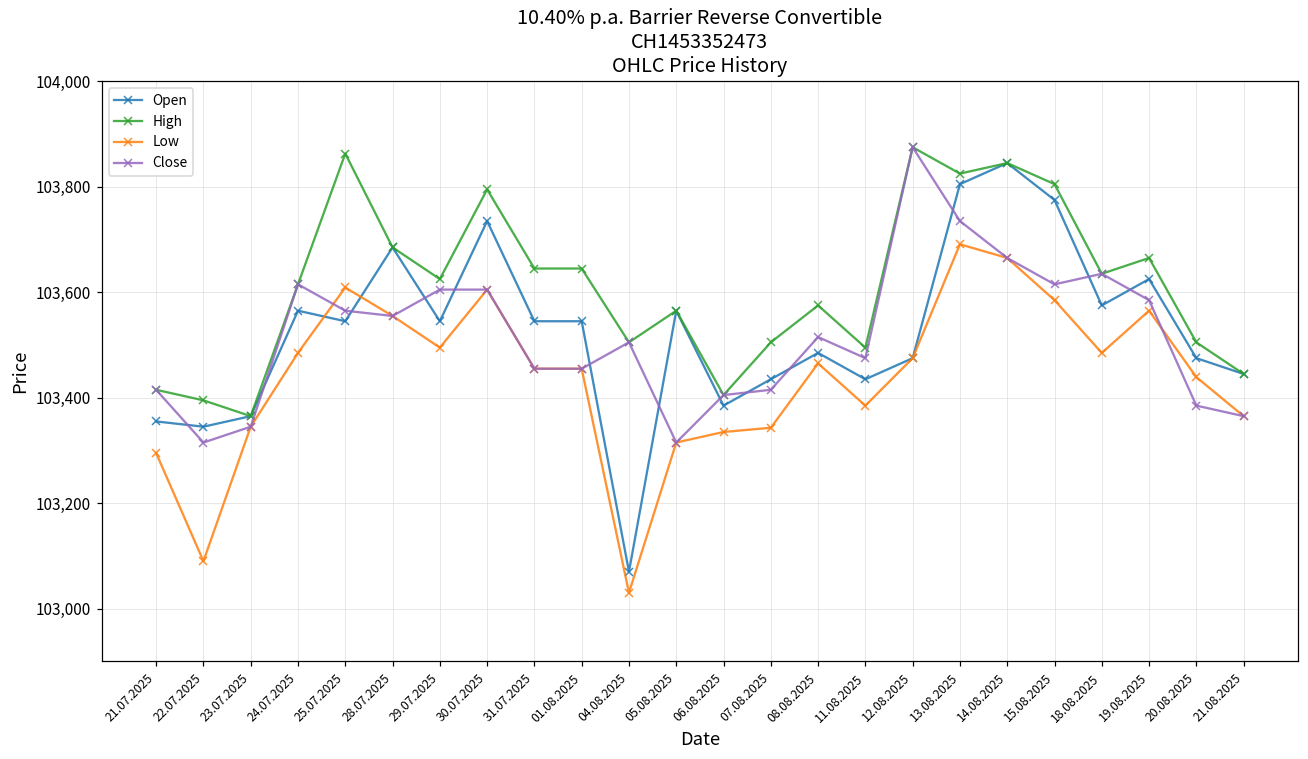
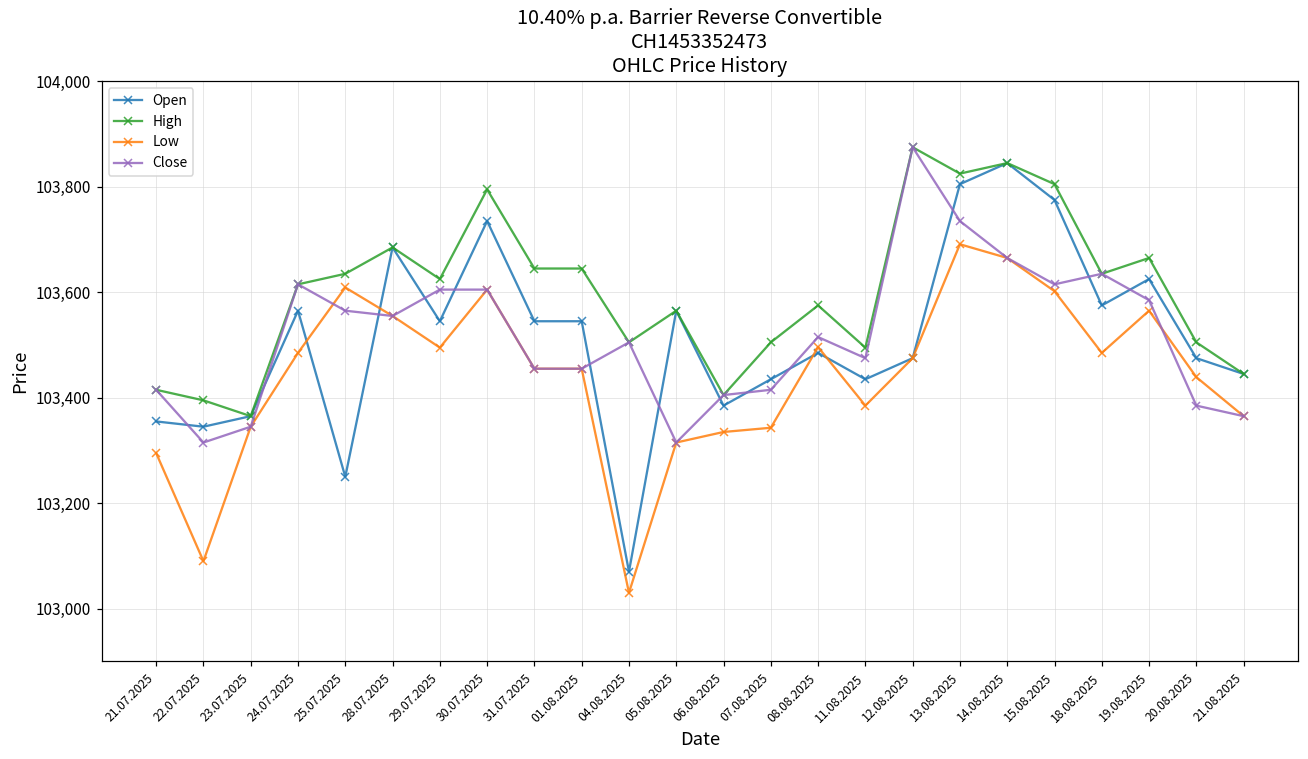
  {
    "Open": {
      "21.07.2025": "103,360",
      "22.07.2025": "103,350",
      "24.07.2025": "103,570",
-     "25.07.2025": "103,550",
+     "25.07.2025": "103,250",
      "29.07.2025": "103,550",
      "30.07.2025": "103,740",
      "31.07.2025": "103,550",
      "01.08.2025": "103,550",
      "04.08.2025": "103,070",
      "06.08.2025": "103,390",
      "07.08.2025": "103,440",
      "08.08.2025": "103,490",
      "11.08.2025": "103,440",
      "13.08.2025": "103,810",
      "15.08.2025": "103,780",
      "18.08.2025": "103,580",
      "19.08.2025": "103,630",
      "20.08.2025": "103,480"
    },
    "High": {
      "22.07.2025": "103,400",
-     "25.07.2025": "103,860",
+     "25.07.2025": "103,640",
      "29.07.2025": "103,630",
      "30.07.2025": "103,800",
      "31.07.2025": "103,650",
      "01.08.2025": "103,650",
      "07.08.2025": "103,510",
      "08.08.2025": "103,580",
      "11.08.2025": "103,500",
      "13.08.2025": "103,830",
      "15.08.2025": "103,810",
      "19.08.2025": "103,670",
      "20.08.2025": "103,510"
    },
    "Low": {
      "21.07.2025": "103,300",
      "22.07.2025": "103,090",
      "24.07.2025": "103,490",
      "25.07.2025": "103,610",
      "29.07.2025": "103,500",
      "04.08.2025": "103,030",
      "06.08.2025": "103,340",
      "07.08.2025": "103,340",
-     "08.08.2025": "103,470",
+     "08.08.2025": "103,500",
      "11.08.2025": "103,390",
      "13.08.2025": "103,690",
-     "15.08.2025": "103,590",
+     "15.08.2025": "103,600",
      "18.08.2025": "103,490",
      "19.08.2025": "103,570",
      "20.08.2025": "103,440"
    },
    "Close": {
      "22.07.2025": "103,320",
      "25.07.2025": "103,570",
      "29.07.2025": "103,610",
      "07.08.2025": "103,420",
      "08.08.2025": "103,520",
      "11.08.2025": "103,480",
      "13.08.2025": "103,740",
      "15.08.2025": "103,620",
      "19.08.2025": "103,590",
      "20.08.2025": "103,390"
    }
  }
